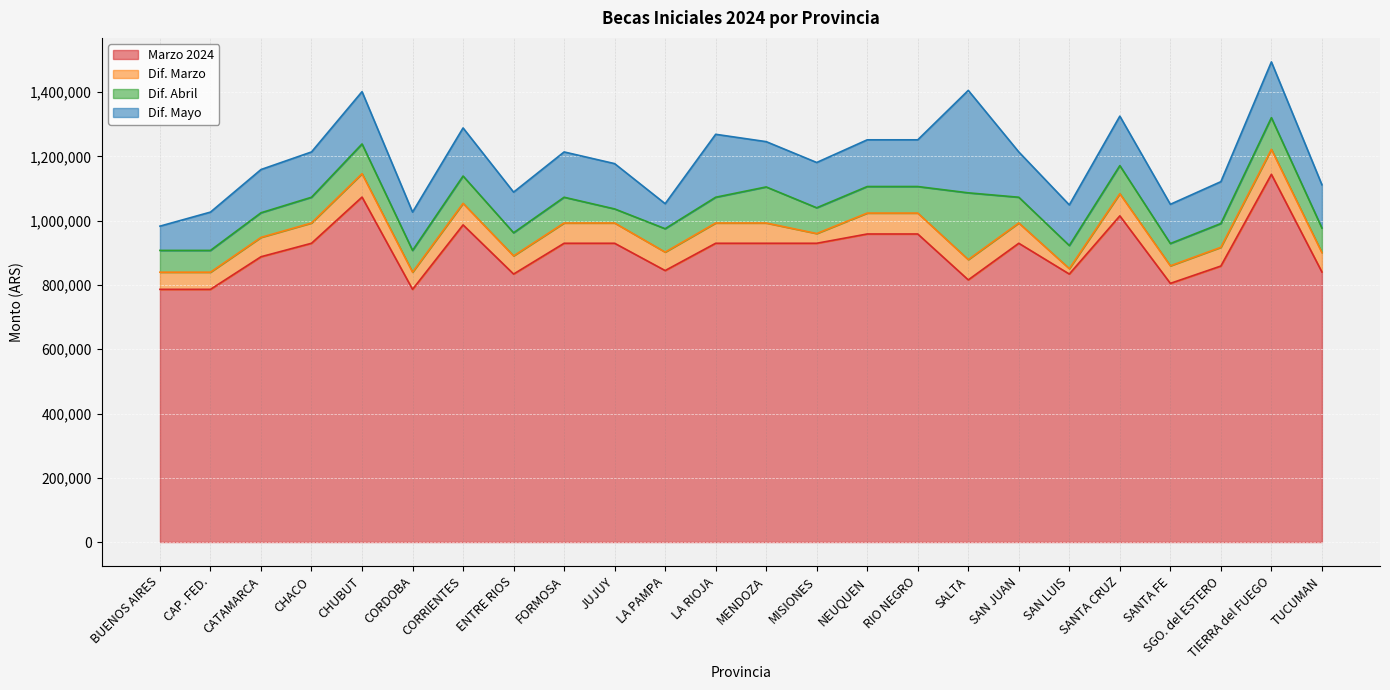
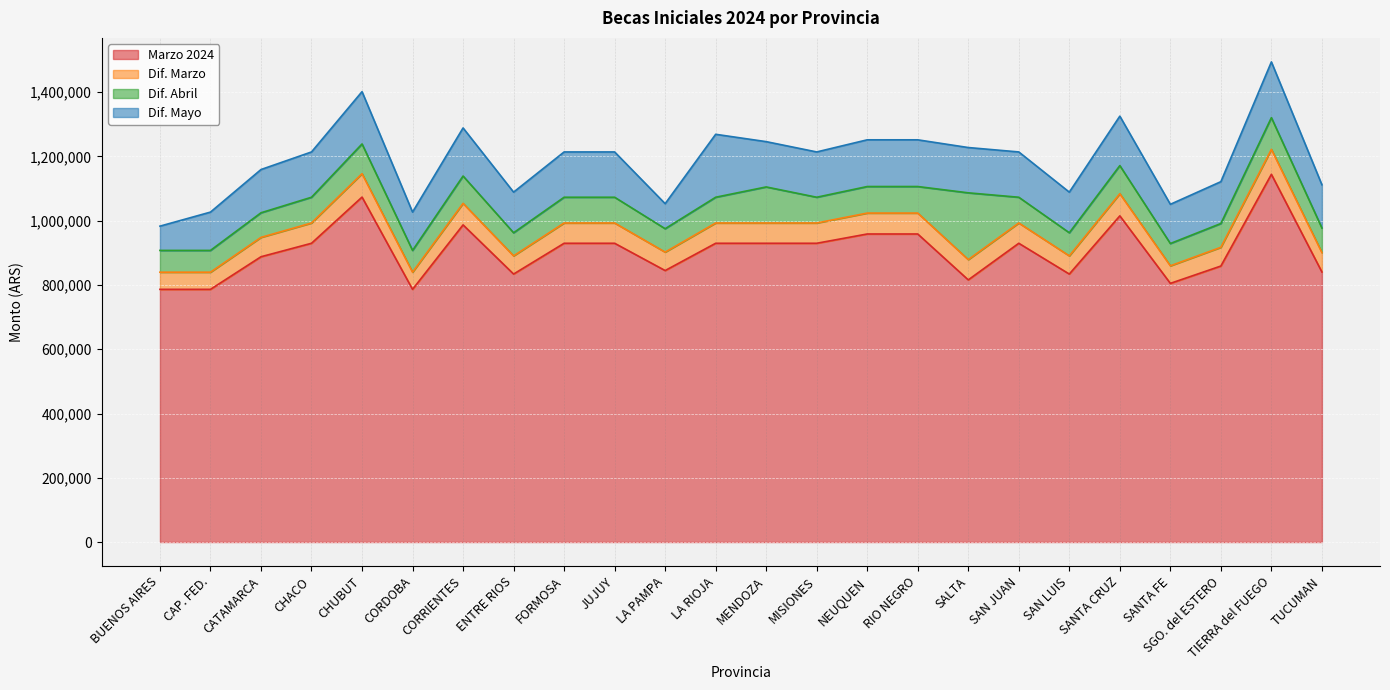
  {
    "Marzo 2024": {
      "BUENOS AIRES": "790,000",
      "CAP. FED.": "790,000",
      "CATAMARCA": "890,000",
      "CHACO": "930,000",
      "CHUBUT": "1,070,000",
      "CORDOBA": "790,000",
      "CORRIENTES": "990,000",
      "ENTRE RIOS": "830,000",
      "FORMOSA": "930,000",
      "JUJUY": "930,000",
      "LA PAMPA": "840,000",
      "LA RIOJA": "930,000",
      "MENDOZA": "930,000",
      "MISIONES": "930,000",
      "NEUQUEN": "960,000",
      "RIO NEGRO": "960,000",
      "SALTA": "820,000",
      "SAN JUAN": "930,000",
      "SAN LUIS": "830,000",
      "SANTA CRUZ": "1,020,000",
      "SANTA FE": "810,000",
      "SGO. del ESTERO": "860,000",
      "TIERRA del FUEGO": "1,140,000",
      "TUCUMAN": "840,000"
    },
    "Dif. Marzo": {
      "BUENOS AIRES": "50,000",
      "CAP. FED.": "50,000",
      "CATAMARCA": "60,000",
      "CHACO": "60,000",
      "CHUBUT": "70,000",
      "CORDOBA": "50,000",
      "CORRIENTES": "70,000",
      "ENTRE RIOS": "60,000",
      "FORMOSA": "60,000",
      "JUJUY": "60,000",
      "LA PAMPA": "60,000",
      "LA RIOJA": "60,000",
      "MENDOZA": "60,000",
-     "MISIONES": "30,000",
+     "MISIONES": "60,000",
      "NEUQUEN": "70,000",
      "RIO NEGRO": "70,000",
      "SALTA": "60,000",
      "SAN JUAN": "60,000",
-     "SAN LUIS": "20,000",
+     "SAN LUIS": "60,000",
      "SANTA CRUZ": "70,000",
      "SANTA FE": "50,000",
      "SGO. del ESTERO": "60,000",
      "TIERRA del FUEGO": "80,000",
      "TUCUMAN": "60,000"
    },
    "Dif. Abril": {
      "BUENOS AIRES": "70,000",
      "CAP. FED.": "70,000",
      "CATAMARCA": "80,000",
      "CHACO": "80,000",
      "CHUBUT": "90,000",
      "CORDOBA": "70,000",
      "CORRIENTES": "90,000",
      "ENTRE RIOS": "70,000",
      "FORMOSA": "80,000",
-     "JUJUY": "40,000",
+     "JUJUY": "80,000",
      "LA PAMPA": "70,000",
      "LA RIOJA": "80,000",
      "MENDOZA": "110,000",
      "MISIONES": "80,000",
      "NEUQUEN": "80,000",
      "RIO NEGRO": "80,000",
      "SALTA": "210,000",
      "SAN JUAN": "80,000",
      "SAN LUIS": "70,000",
      "SANTA CRUZ": "90,000",
      "SANTA FE": "70,000",
      "SGO. del ESTERO": "70,000",
      "TIERRA del FUEGO": "100,000",
      "TUCUMAN": "80,000"
    },
    "Dif. Mayo": {
      "BUENOS AIRES": "80,000",
      "CAP. FED.": "120,000",
      "CATAMARCA": "130,000",
      "CHACO": "140,000",
      "CHUBUT": "160,000",
      "CORDOBA": "120,000",
      "CORRIENTES": "150,000",
      "ENTRE RIOS": "130,000",
      "FORMOSA": "140,000",
      "JUJUY": "140,000",
      "LA PAMPA": "80,000",
      "LA RIOJA": "200,000",
      "MENDOZA": "140,000",
      "MISIONES": "140,000",
      "NEUQUEN": "150,000",
      "RIO NEGRO": "150,000",
-     "SALTA": "320,000",
+     "SALTA": "140,000",
      "SAN JUAN": "140,000",
      "SAN LUIS": "130,000",
      "SANTA CRUZ": "150,000",
      "SANTA FE": "120,000",
      "SGO. del ESTERO": "130,000",
      "TIERRA del FUEGO": "170,000",
      "TUCUMAN": "130,000"
    }
  }
